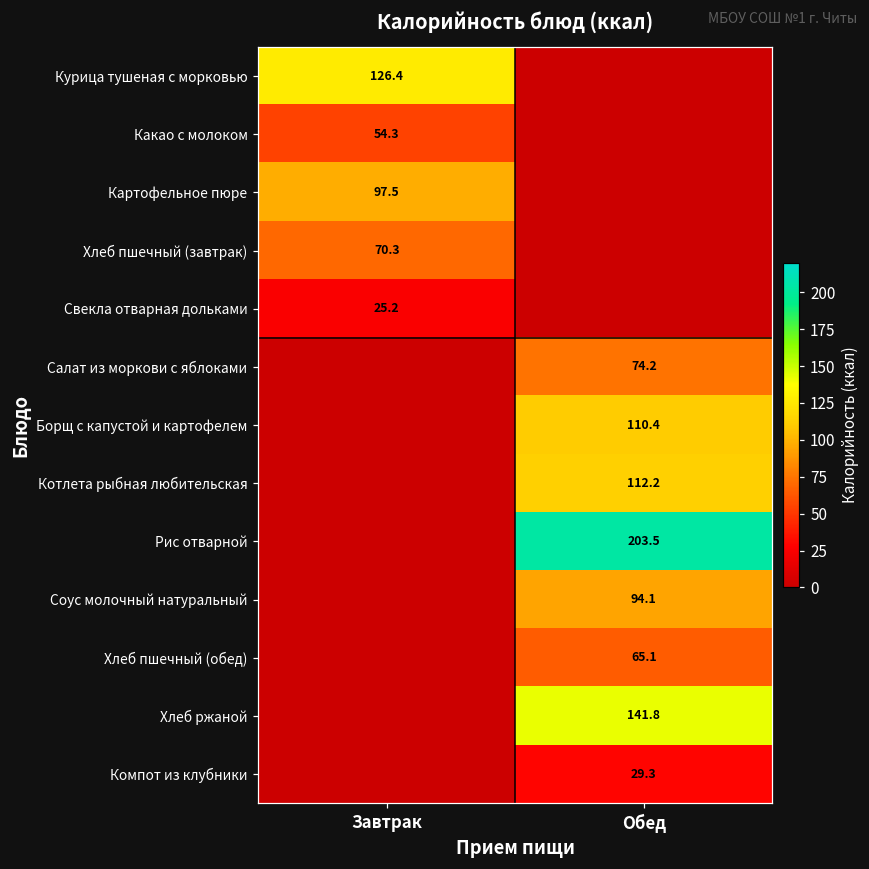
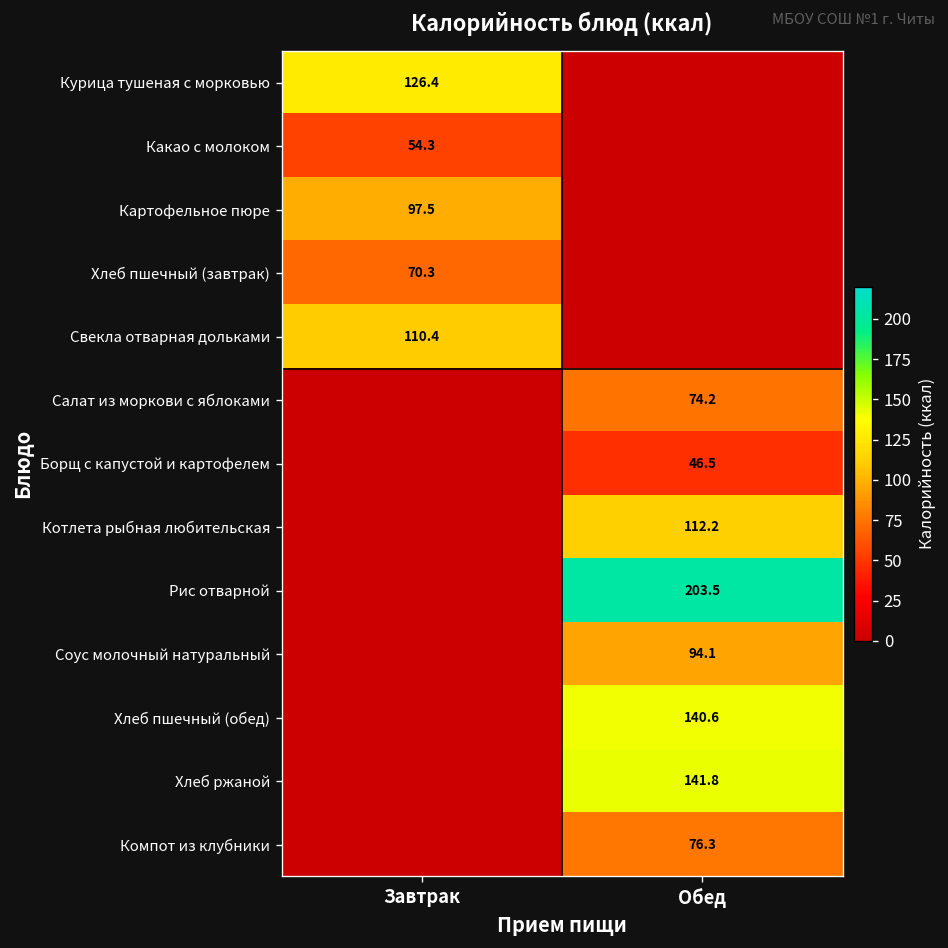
  {
    "Курица тушеная с морковью": {
      "Завтрак": 126.4
    },
    "Какао с молоком": {
      "Завтрак": 54.3
    },
    "Картофельное пюре": {
      "Завтрак": 97.5
    },
    "Хлеб пшечный (завтрак)": {
      "Завтрак": 70.3
    },
    "Свекла отварная дольками": {
-     "Завтрак": 25.2
+     "Завтрак": 110.4
    },
    "Салат из моркови с яблоками": {
      "Обед": 74.2
    },
    "Борщ с капустой и картофелем": {
-     "Обед": 110.4
+     "Обед": 46.5
    },
    "Котлета рыбная любительская": {
      "Обед": 112.2
    },
    "Рис отварной": {
      "Обед": 203.5
    },
    "Соус молочный натуральный": {
      "Обед": 94.1
    },
    "Хлеб пшечный (обед)": {
-     "Обед": 65.1
+     "Обед": 140.6
    },
    "Хлеб ржаной": {
      "Обед": 141.8
    },
    "Компот из клубники": {
-     "Обед": 29.3
+     "Обед": 76.3
    }
  }
